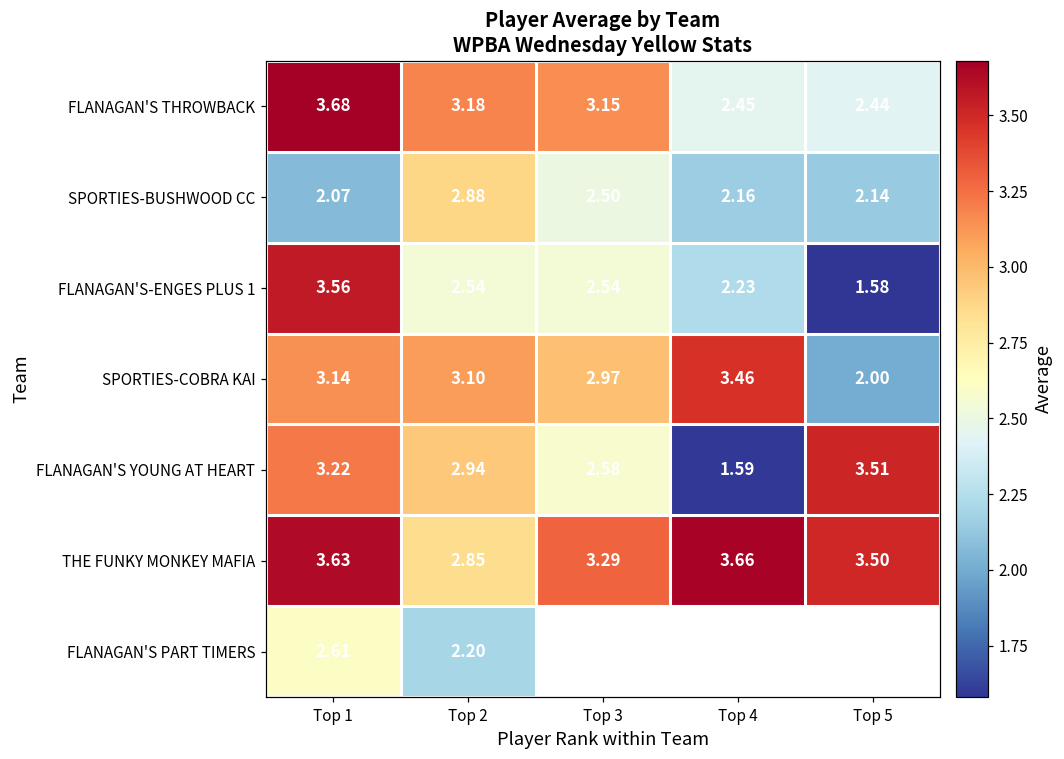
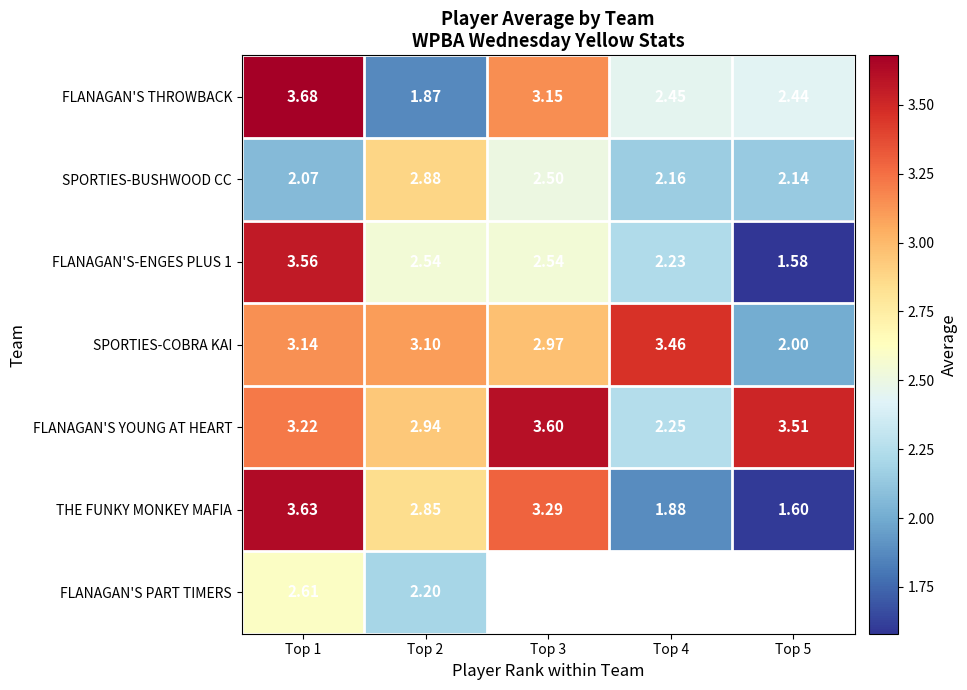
  {
    "FLANAGAN'S THROWBACK": {
      "Top 1": 3.68,
-     "Top 2": 3.18,
+     "Top 2": 1.87,
      "Top 3": 3.15
    },
    "SPORTIES-BUSHWOOD CC": {
      "Top 1": 2.07,
      "Top 2": 2.88,
      "Top 4": 2.16,
      "Top 5": 2.14
    },
    "FLANAGAN'S-ENGES PLUS 1": {
      "Top 1": 3.56,
      "Top 4": 2.23,
      "Top 5": 1.58
    },
    "SPORTIES-COBRA KAI": {
      "Top 1": 3.14,
      "Top 2": 3.10,
      "Top 3": 2.97,
      "Top 4": 3.46,
      "Top 5": 2.00
    },
    "FLANAGAN'S YOUNG AT HEART": {
      "Top 1": 3.22,
      "Top 2": 2.94,
-     "Top 3": 2.58,
-     "Top 4": 1.59,
+     "Top 3": 3.60,
+     "Top 4": 2.25,
      "Top 5": 3.51
    },
    "THE FUNKY MONKEY MAFIA": {
      "Top 1": 3.63,
      "Top 2": 2.85,
      "Top 3": 3.29,
-     "Top 4": 3.66,
-     "Top 5": 3.50
+     "Top 4": 1.88,
+     "Top 5": 1.60
    },
    "FLANAGAN'S PART TIMERS": {
      "Top 1": 2.61,
      "Top 2": 2.20
    }
  }
